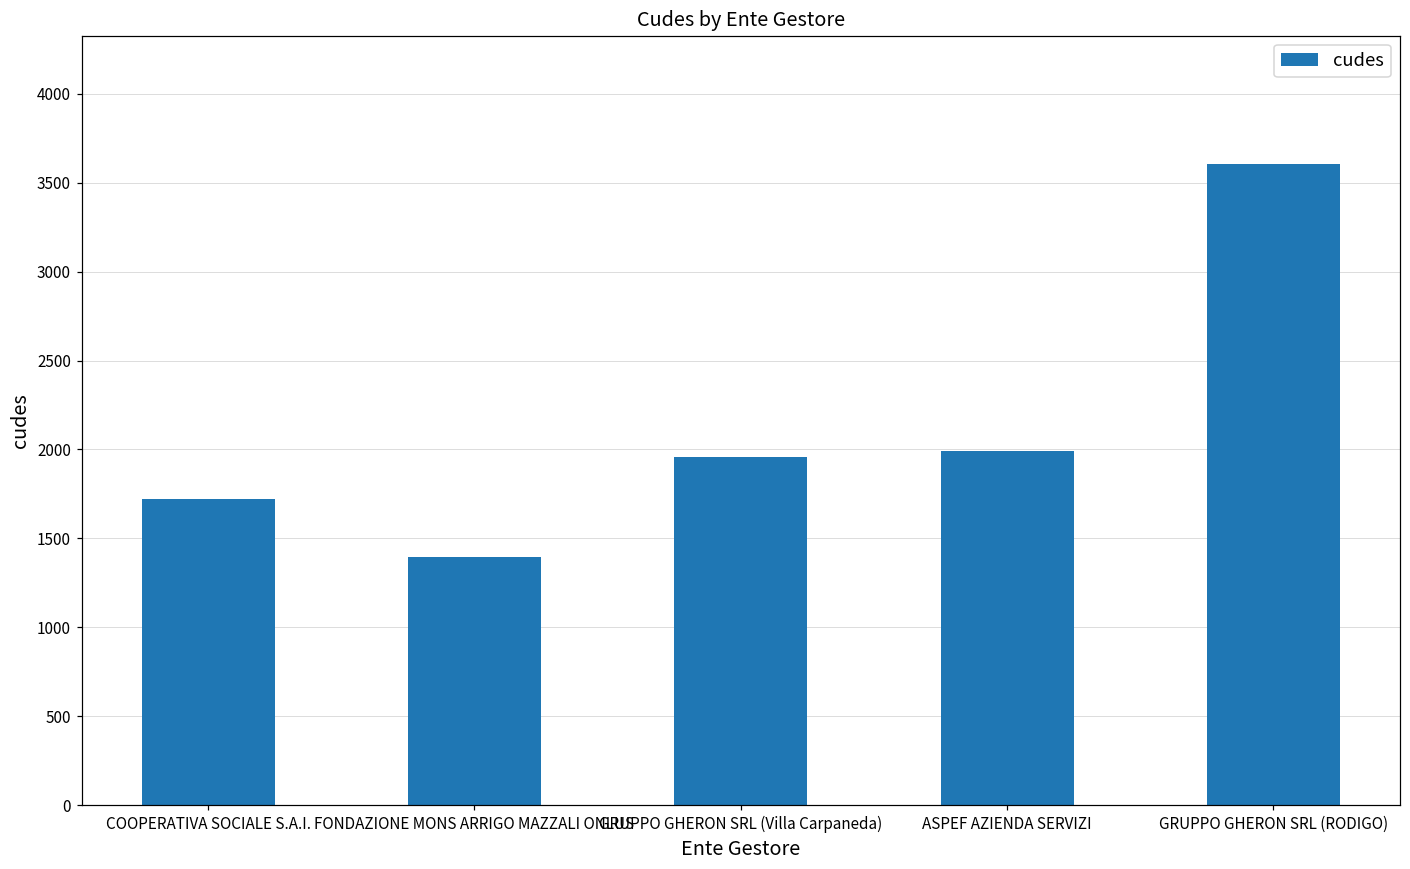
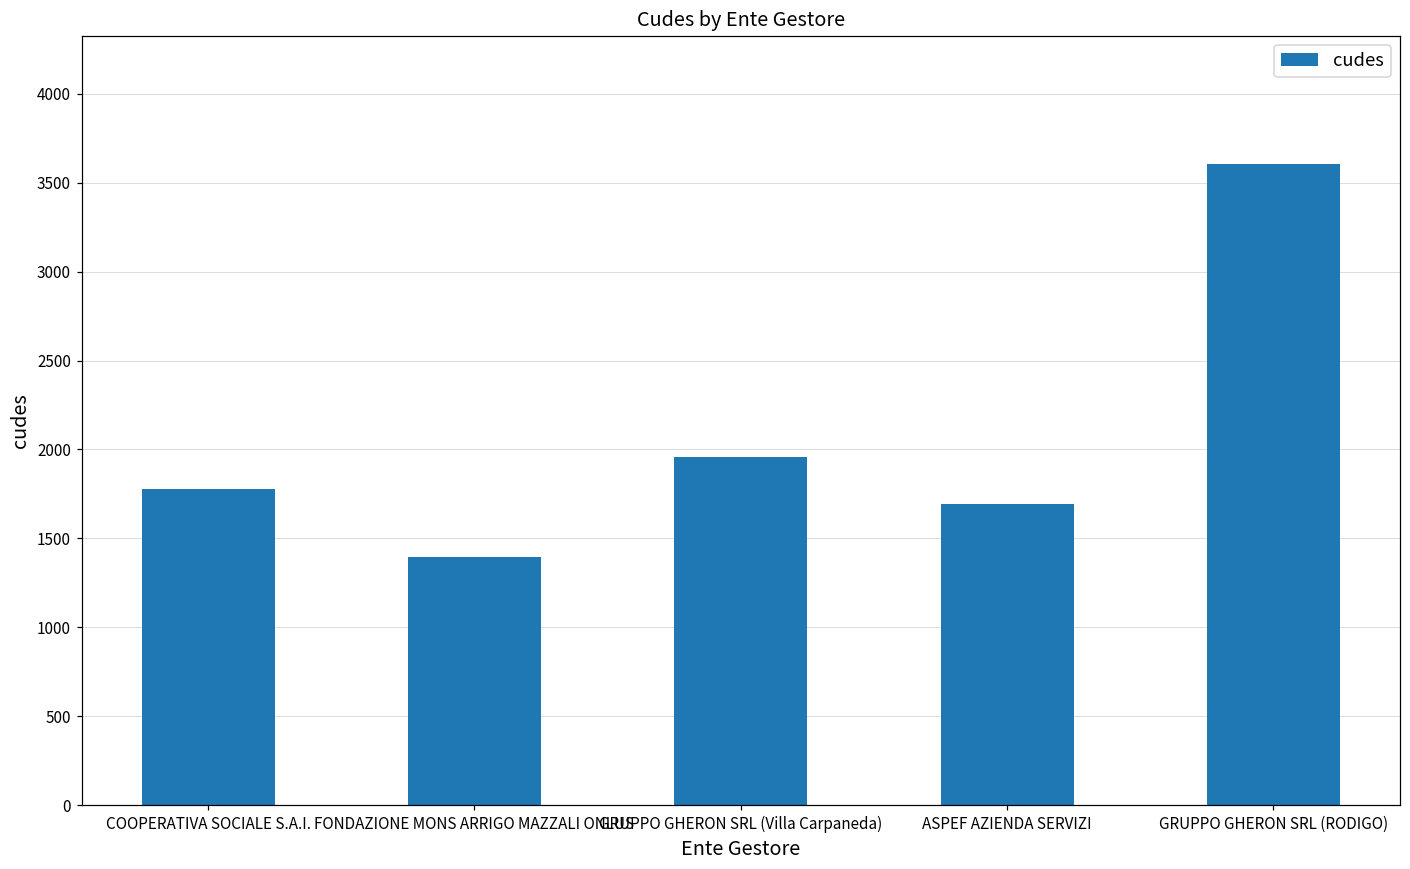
  {
-   "COOPERATIVA SOCIALE S.A.I.": 1720,
+   "COOPERATIVA SOCIALE S.A.I.": 1780,
    "FONDAZIONE MONS ARRIGO MAZZALI ONLUS": 1400,
    "GRUPPO GHERON SRL (Villa Carpaneda)": 1960,
-   "ASPEF AZIENDA SERVIZI": 1990,
+   "ASPEF AZIENDA SERVIZI": 1690,
    "GRUPPO GHERON SRL (RODIGO)": 3610
  }
